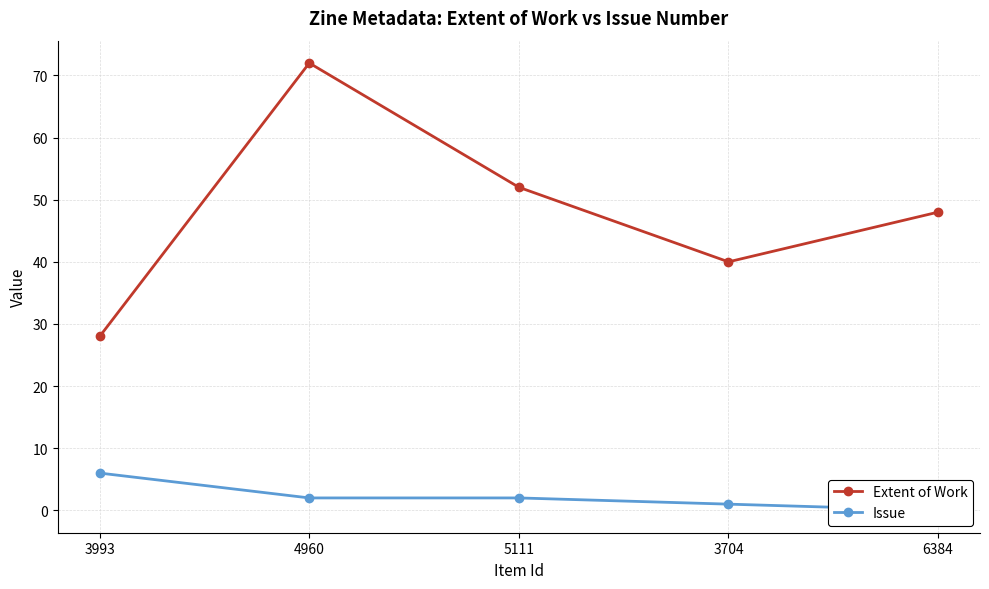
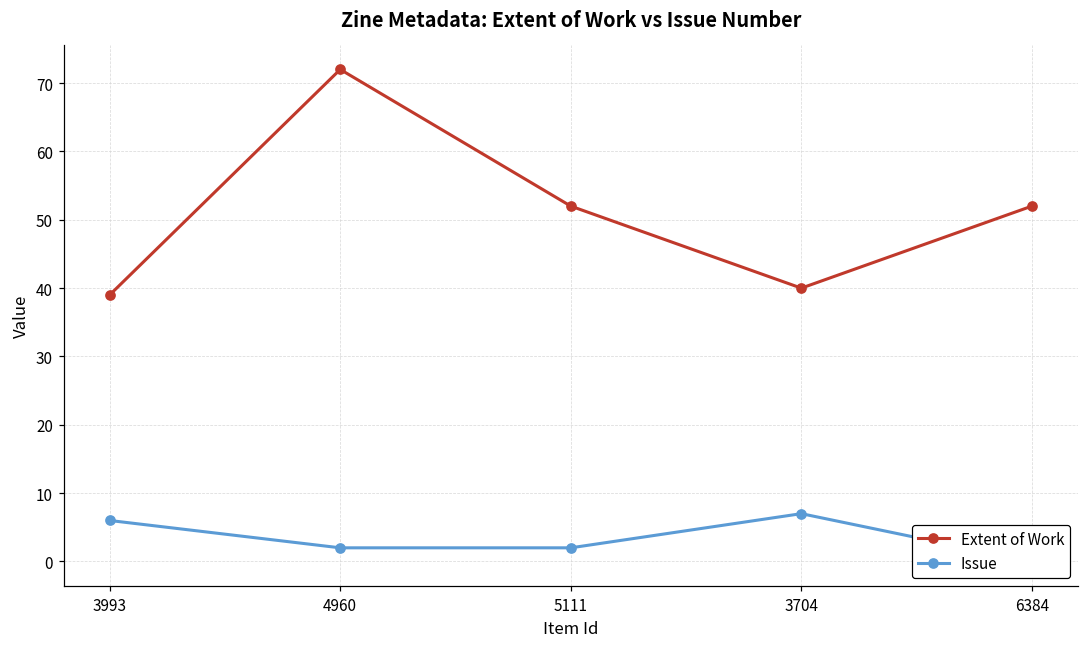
  {
    "Extent of Work": {
-     "3993": 28,
+     "3993": 39,
      "4960": 72,
      "5111": 52,
      "3704": 40,
-     "6384": 48
+     "6384": 52
    },
    "Issue": {
      "3993": 6,
      "4960": 2,
      "5111": 2,
-     "3704": 1
+     "3704": 7
    }
  }
